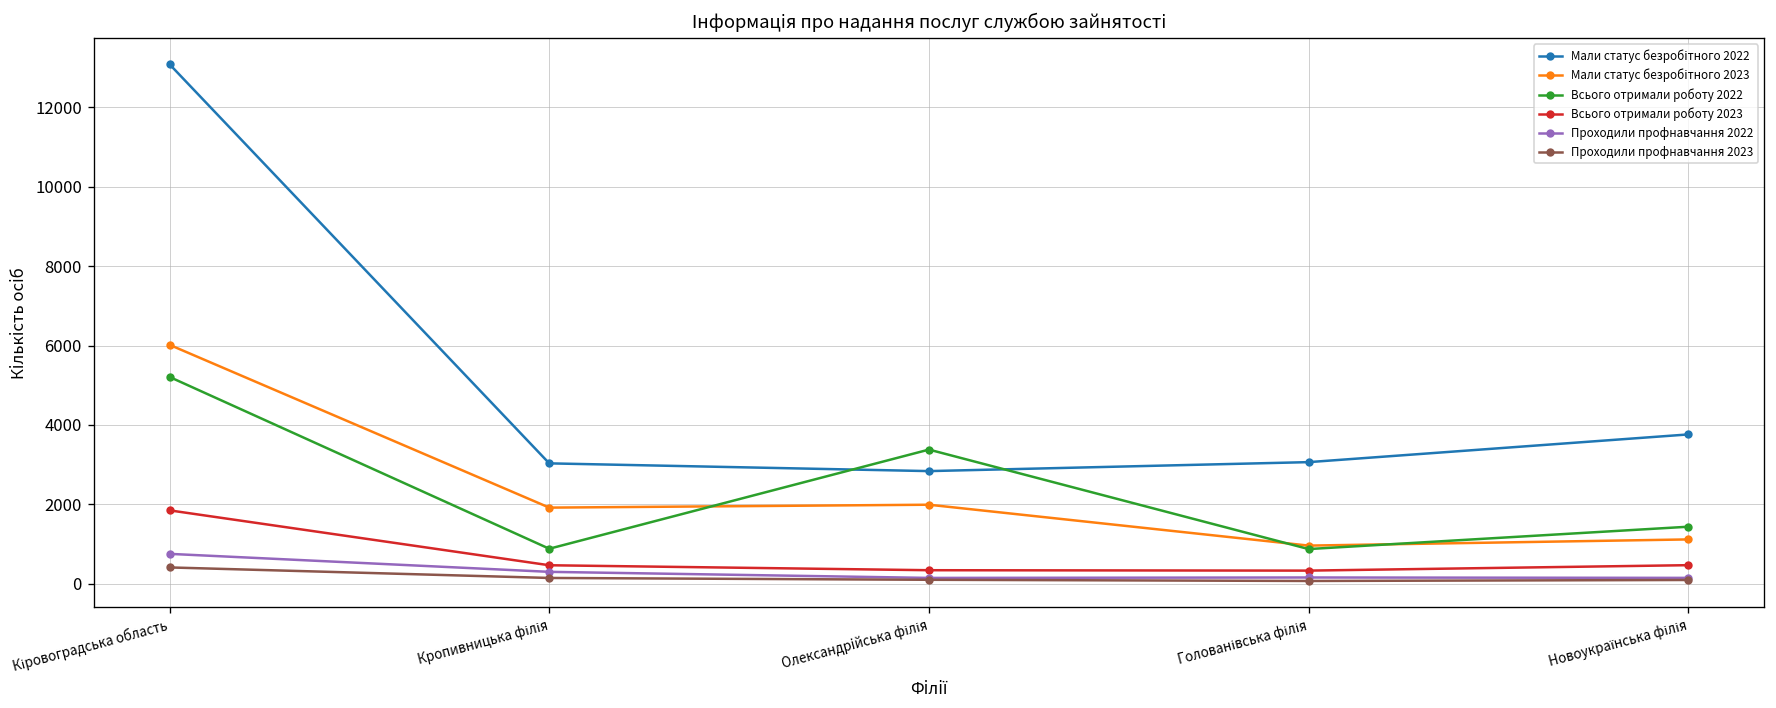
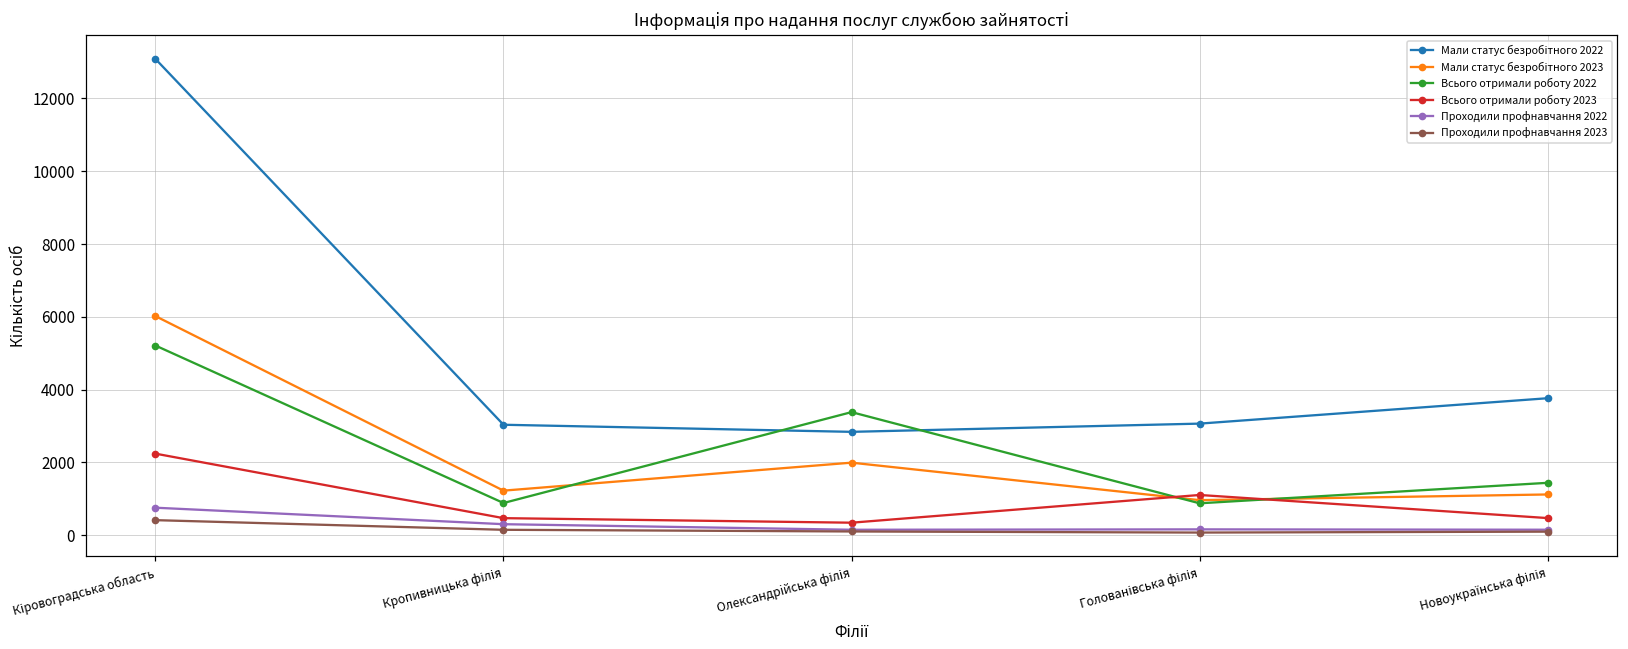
  {
    "Мали статус безробітного 2022": {
      "Кіровоградська область": 13100,
      "Кропивницька філія": 3000,
      "Олександрiйська філія": 2800,
      "Голованівська філія": 3100,
      "Новоукраїнська філія": 3800
    },
    "Мали статус безробітного 2023": {
      "Кіровоградська область": 6000,
-     "Кропивницька філія": 1900,
+     "Кропивницька філія": 1200,
      "Олександрiйська філія": 2000,
      "Голованівська філія": 1000,
      "Новоукраїнська філія": 1100
    },
    "Всього отримали роботу 2022": {
      "Кіровоградська область": 5200,
      "Кропивницька філія": 900,
      "Олександрiйська філія": 3400,
      "Голованівська філія": 900,
      "Новоукраїнська філія": 1400
    },
    "Всього отримали роботу 2023": {
-     "Кіровоградська область": 1800,
+     "Кіровоградська область": 2200,
      "Кропивницька філія": 500,
      "Олександрiйська філія": 300,
-     "Голованівська філія": 300,
+     "Голованівська філія": 1100,
      "Новоукраїнська філія": 500
    },
    "Проходили профнавчання 2022": {
      "Кіровоградська область": 800,
      "Кропивницька філія": 300,
      "Голованівська філія": 200
    },
    "Проходили профнавчання 2023": {
      "Кіровоградська область": 400,
      "Кропивницька філія": 100,
      "Голованівська філія": 100
    }
  }
